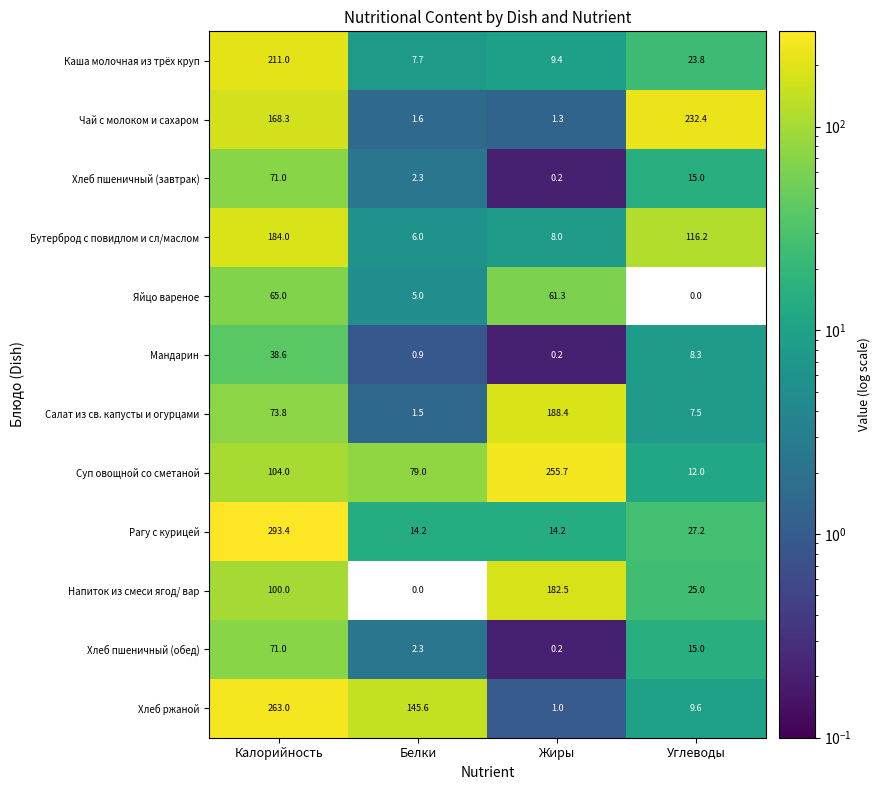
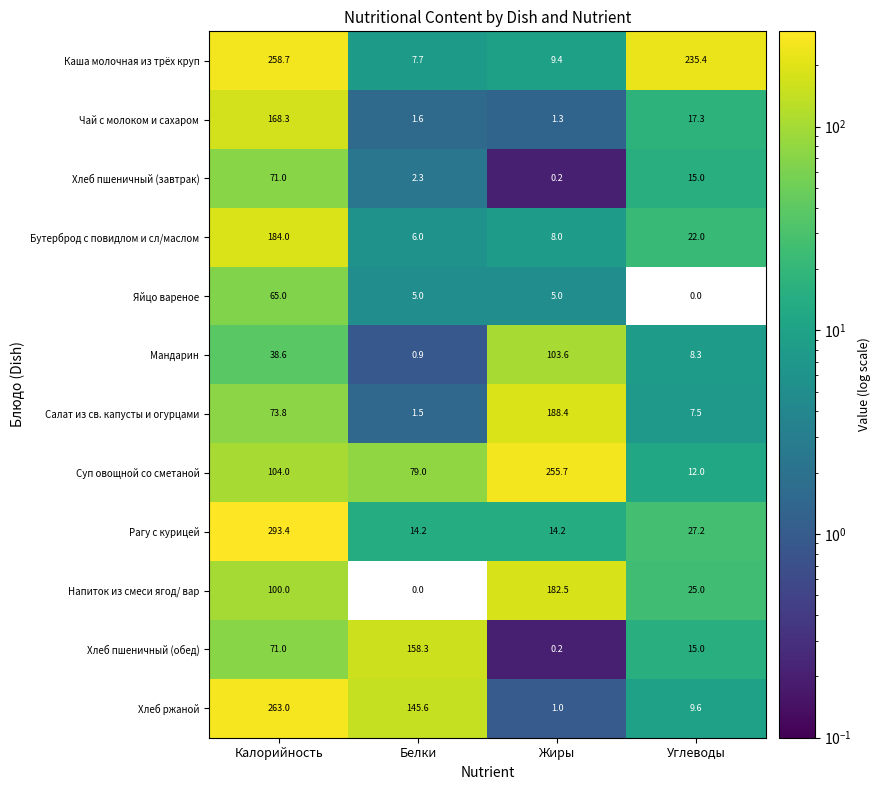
  {
    "Каша молочная из трёх круп": {
-     "Калорийность": 211.0,
+     "Калорийность": 258.7,
      "Белки": 7.7,
      "Жиры": 9.4,
-     "Углеводы": 23.8
+     "Углеводы": 235.4
    },
    "Чай с молоком и сахаром": {
      "Калорийность": 168.3,
      "Белки": 1.6,
      "Жиры": 1.3,
-     "Углеводы": 232.4
+     "Углеводы": 17.3
    },
    "Хлеб пшеничный (завтрак)": {
      "Калорийность": 71.0,
      "Белки": 2.3,
      "Жиры": 0.2,
      "Углеводы": 15.0
    },
    "Бутерброд с повидлом и сл/маслом": {
      "Калорийность": 184.0,
      "Белки": 6.0,
      "Жиры": 8.0,
-     "Углеводы": 116.2
+     "Углеводы": 22.0
    },
    "Яйцо вареное": {
      "Калорийность": 65.0,
      "Белки": 5.0,
-     "Жиры": 61.3,
+     "Жиры": 5.0,
      "Углеводы": 0.0
    },
    "Мандарин": {
      "Калорийность": 38.6,
      "Белки": 0.9,
-     "Жиры": 0.2,
+     "Жиры": 103.6,
      "Углеводы": 8.3
    },
    "Салат из св. капусты и огурцами": {
      "Калорийность": 73.8,
      "Белки": 1.5,
      "Жиры": 188.4,
      "Углеводы": 7.5
    },
    "Суп овощной со сметаной": {
      "Калорийность": 104.0,
      "Белки": 79.0,
      "Жиры": 255.7,
      "Углеводы": 12.0
    },
    "Рагу с курицей": {
      "Калорийность": 293.4,
      "Белки": 14.2,
      "Жиры": 14.2,
      "Углеводы": 27.2
    },
    "Напиток из смеси ягод/ вар": {
      "Калорийность": 100.0,
      "Белки": 0.0,
      "Жиры": 182.5,
      "Углеводы": 25.0
    },
    "Хлеб пшеничный (обед)": {
      "Калорийность": 71.0,
-     "Белки": 2.3,
+     "Белки": 158.3,
      "Жиры": 0.2,
      "Углеводы": 15.0
    },
    "Хлеб ржаной": {
      "Калорийность": 263.0,
      "Белки": 145.6,
      "Жиры": 1.0,
      "Углеводы": 9.6
    }
  }
